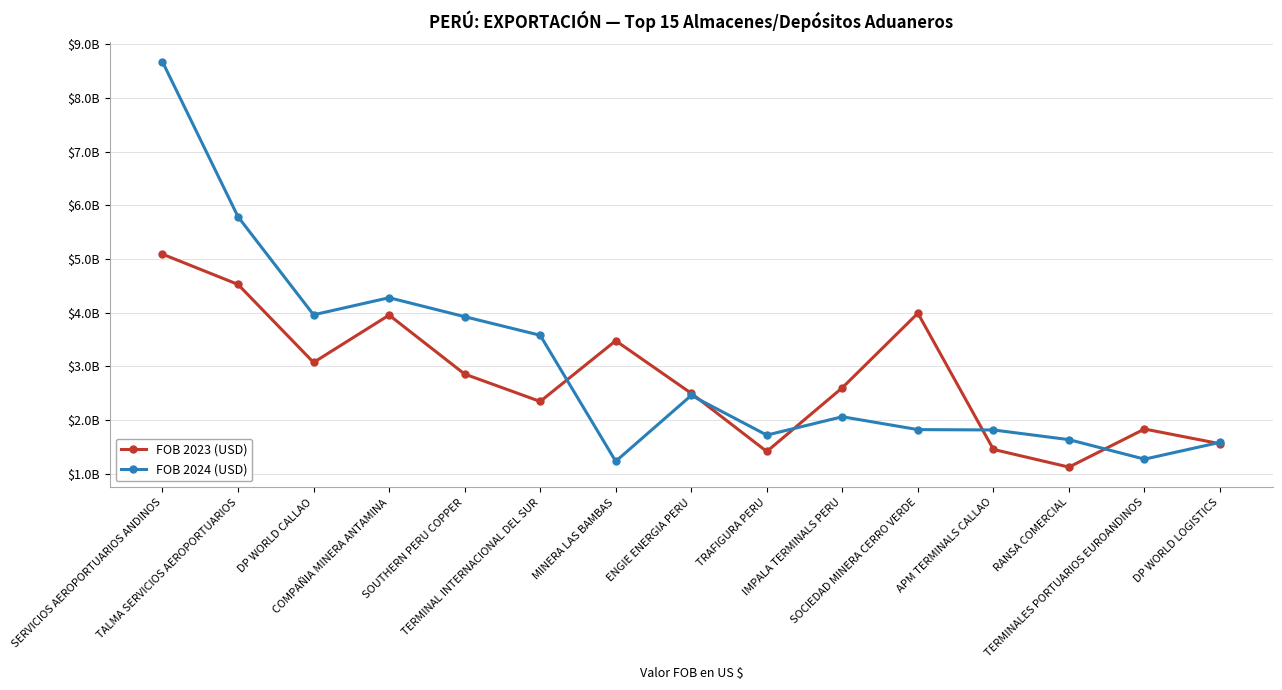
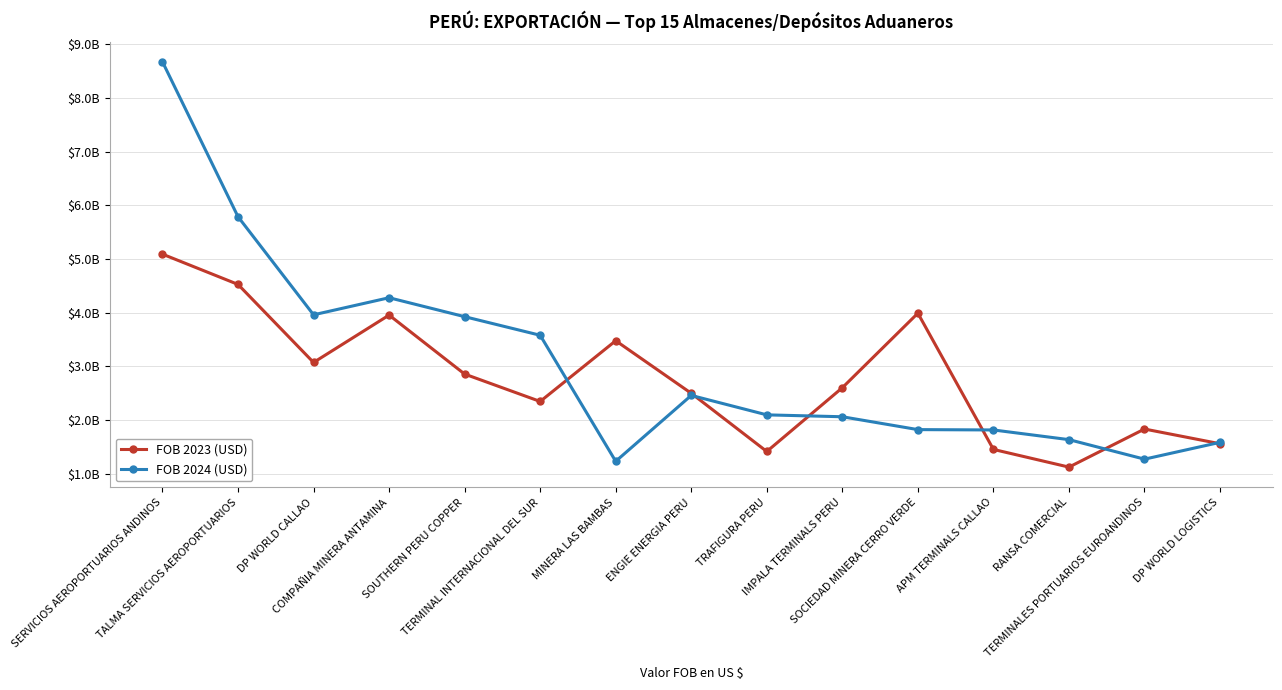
  {
    "FOB 2023 (USD)": {
      "SERVICIOS AEROPORTUARIOS ANDINOS": "$5100000000",
      "TALMA SERVICIOS AEROPORTUARIOS": "$4500000000",
      "DP WORLD CALLAO": "$3100000000",
      "COMPAÑIA MINERA ANTAMINA": "$4000000000",
      "SOUTHERN PERU COPPER": "$2900000000",
      "TERMINAL INTERNACIONAL DEL SUR": "$2300000000",
      "MINERA LAS BAMBAS": "$3500000000",
      "TRAFIGURA PERU": "$1400000000",
      "IMPALA TERMINALS PERU": "$2600000000",
      "SOCIEDAD MINERA CERRO VERDE": "$4000000000",
      "APM TERMINALS CALLAO": "$1500000000",
      "RANSA COMERCIAL": "$1100000000",
      "TERMINALES PORTUARIOS EUROANDINOS": "$1800000000"
    },
    "FOB 2024 (USD)": {
      "SERVICIOS AEROPORTUARIOS ANDINOS": "$8700000000",
      "TALMA SERVICIOS AEROPORTUARIOS": "$5800000000",
      "DP WORLD CALLAO": "$4000000000",
      "COMPAÑIA MINERA ANTAMINA": "$4300000000",
      "SOUTHERN PERU COPPER": "$3900000000",
      "TERMINAL INTERNACIONAL DEL SUR": "$3600000000",
      "MINERA LAS BAMBAS": "$1200000000",
-     "TRAFIGURA PERU": "$1700000000",
+     "TRAFIGURA PERU": "$2100000000",
      "IMPALA TERMINALS PERU": "$2100000000",
      "SOCIEDAD MINERA CERRO VERDE": "$1800000000",
      "APM TERMINALS CALLAO": "$1800000000",
      "RANSA COMERCIAL": "$1600000000",
      "TERMINALES PORTUARIOS EUROANDINOS": "$1300000000"
    }
  }
